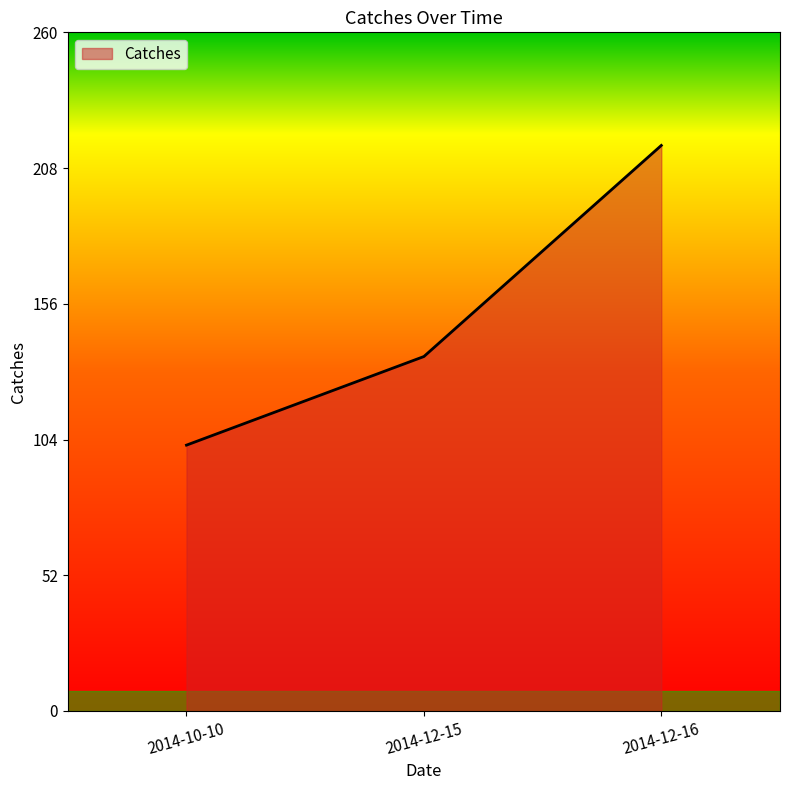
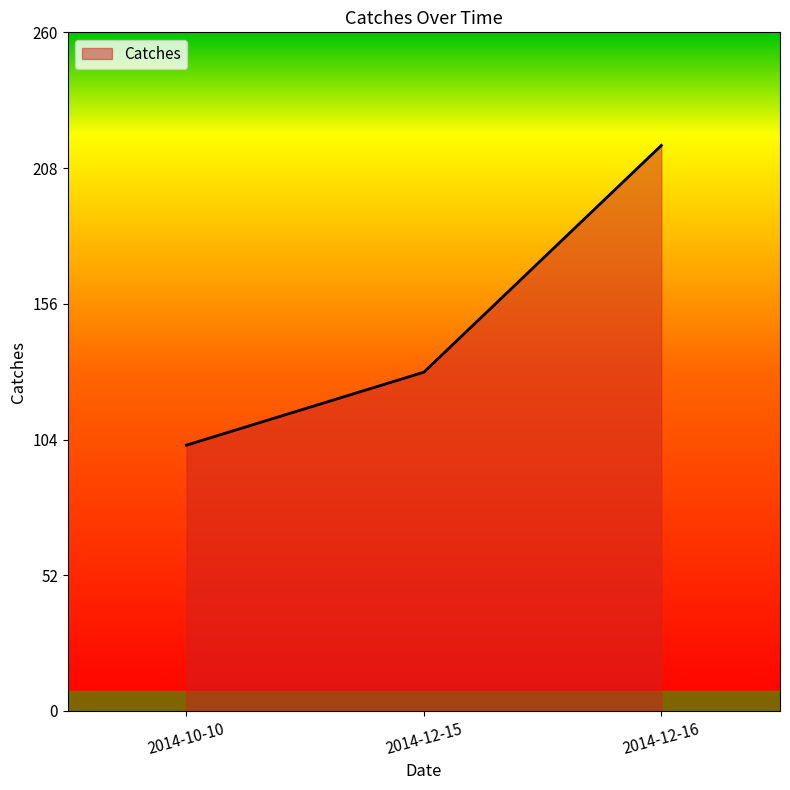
  {
    "2014-10-10": 102,
-   "2014-12-15": 136,
+   "2014-12-15": 130,
    "2014-12-16": 217
  }
